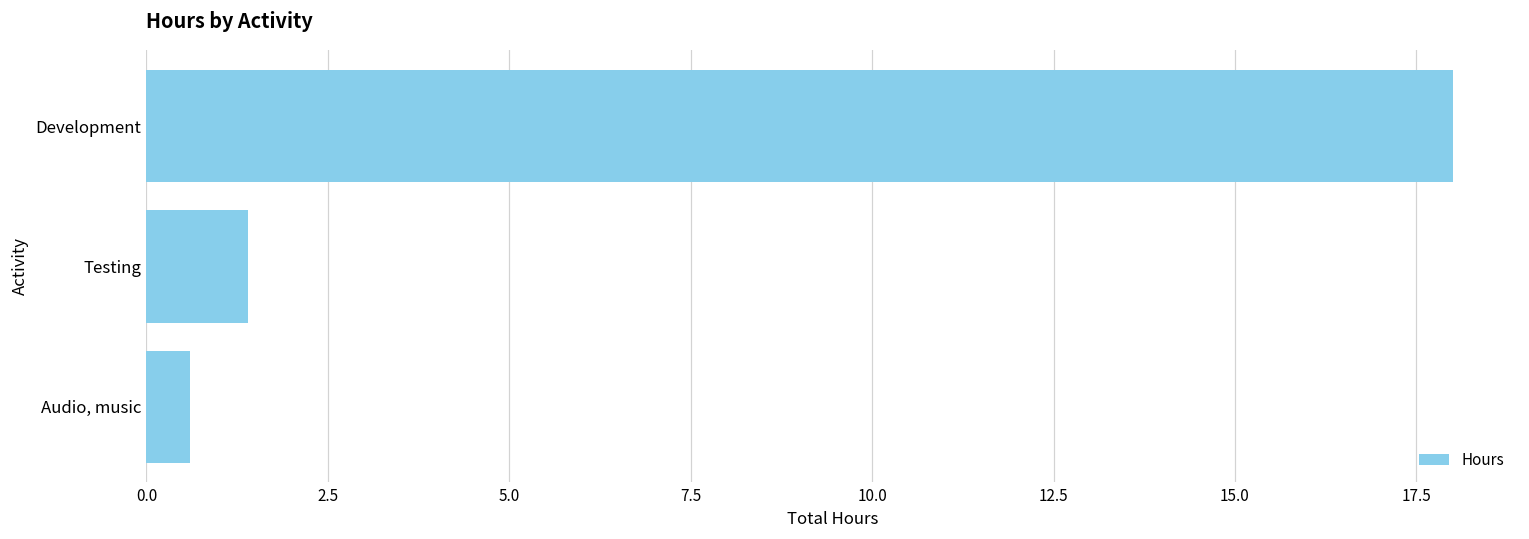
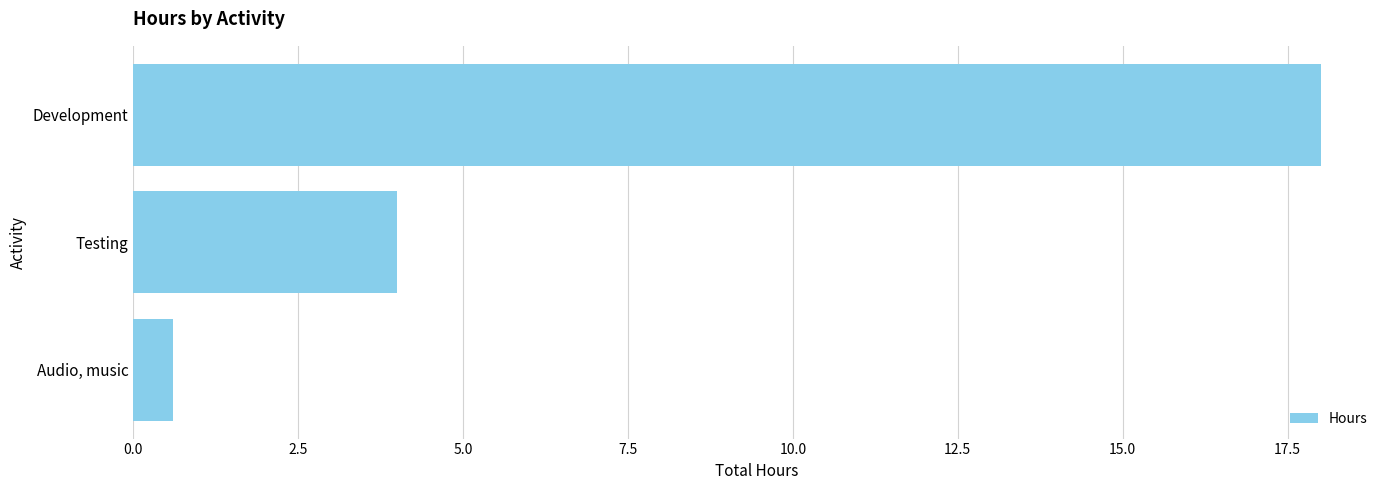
  {
    "Development": 18.0,
-   "Testing": 1.4,
+   "Testing": 4.0,
    "Audio, music": 0.6
  }
